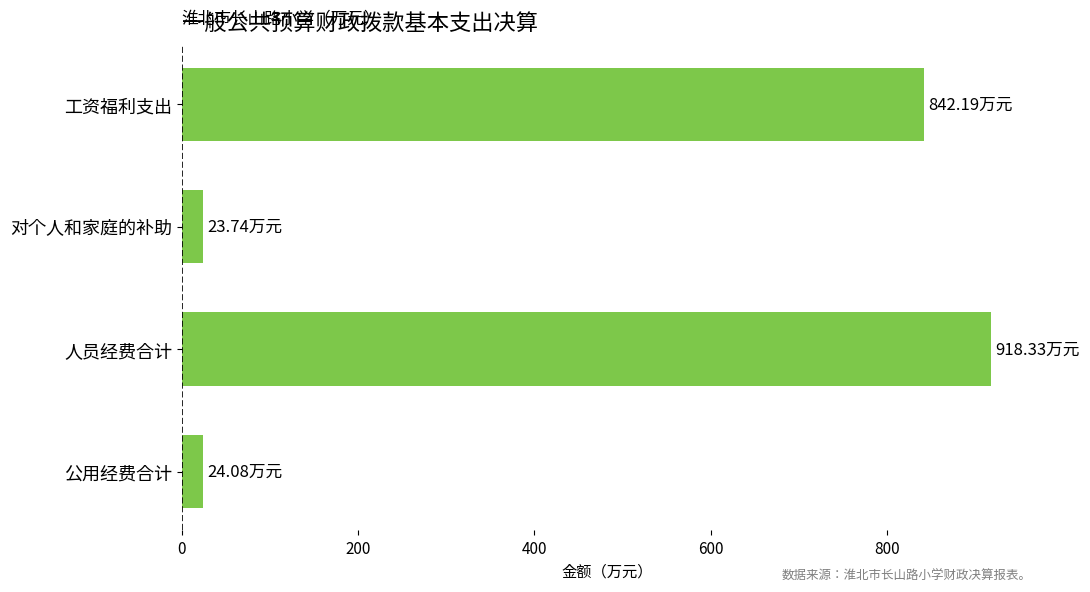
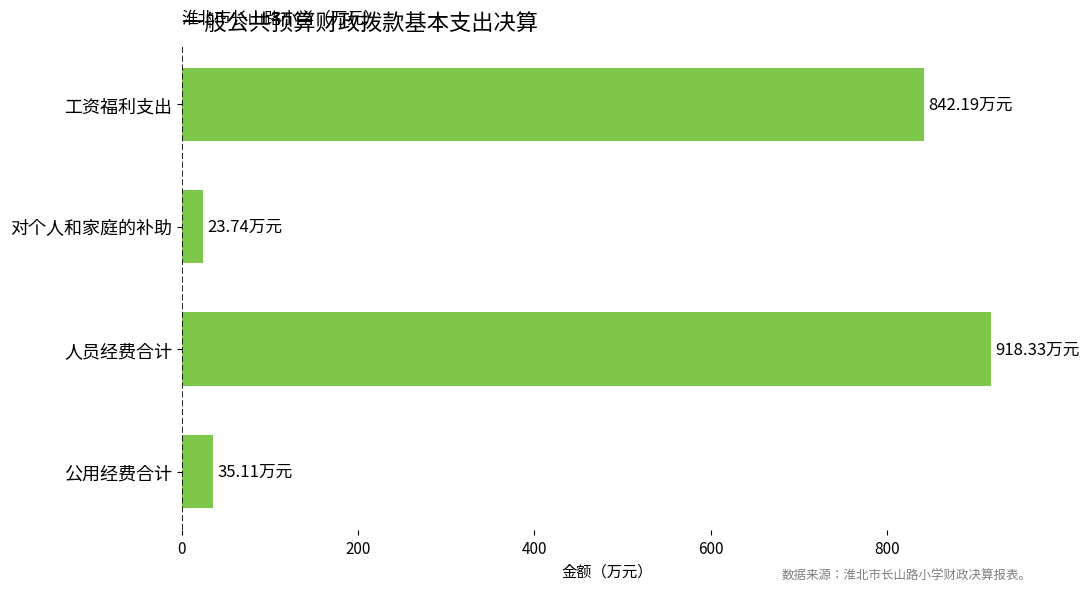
  {
    "工资福利支出": 842.19,
    "对个人和家庭的补助": 23.74,
    "人员经费合计": 918.33,
-   "公用经费合计": 24.08
+   "公用经费合计": 35.11
  }
